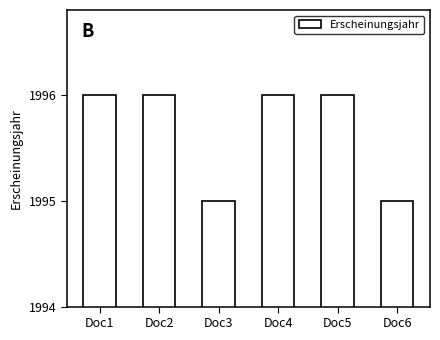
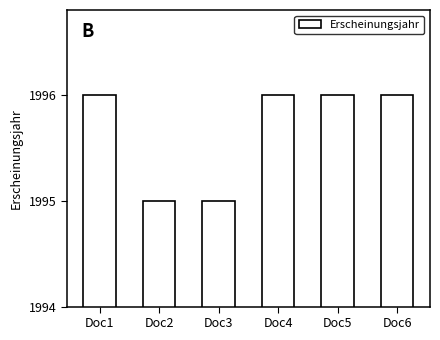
  {
    "Doc1": 1996,
-   "Doc2": 1996,
+   "Doc2": 1995,
    "Doc3": 1995,
    "Doc4": 1996,
    "Doc5": 1996,
-   "Doc6": 1995
+   "Doc6": 1996
  }
